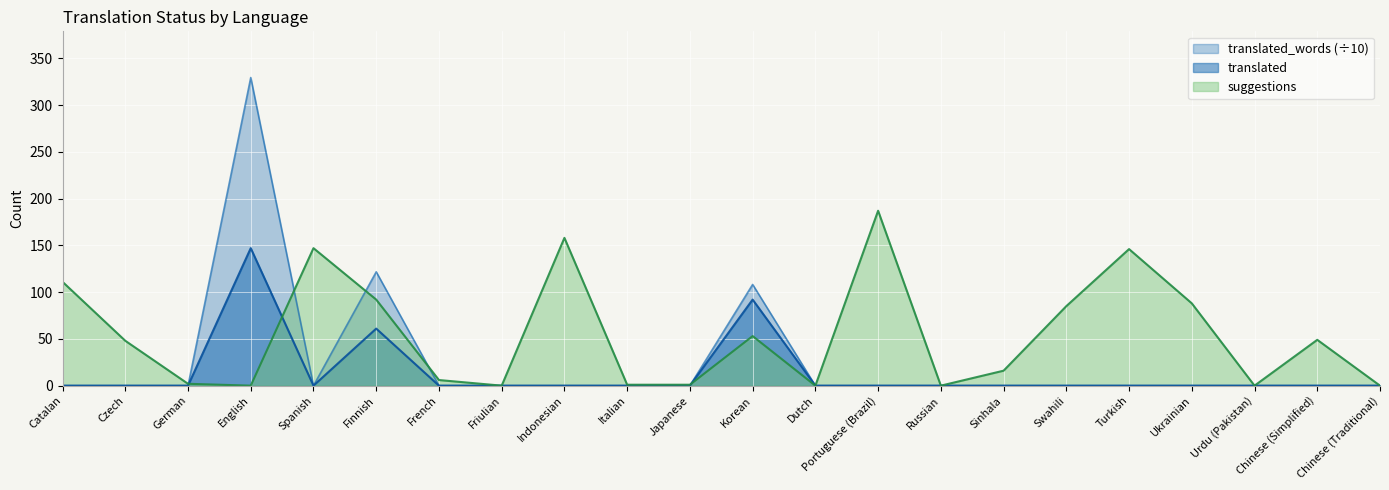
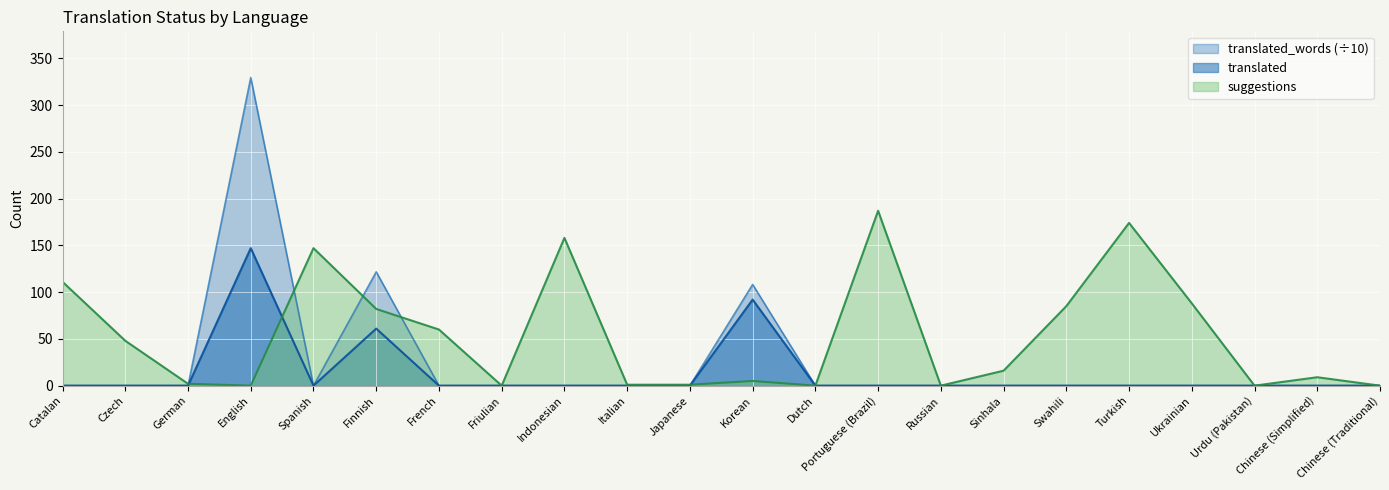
  {
    "suggestions": {
      "Catalan": 110,
      "Czech": 50,
      "English": 0,
      "Spanish": 150,
-     "Finnish": 90,
-     "French": 10,
+     "Finnish": 80,
+     "French": 60,
      "Indonesian": 160,
-     "Korean": 50,
+     "Korean": 10,
      "Portuguese (Brazil)": 190,
      "Sinhala": 20,
      "Swahili": 90,
-     "Turkish": 150,
+     "Turkish": 170,
      "Ukrainian": 90,
-     "Chinese (Simplified)": 50
+     "Chinese (Simplified)": 10
    }
  }
